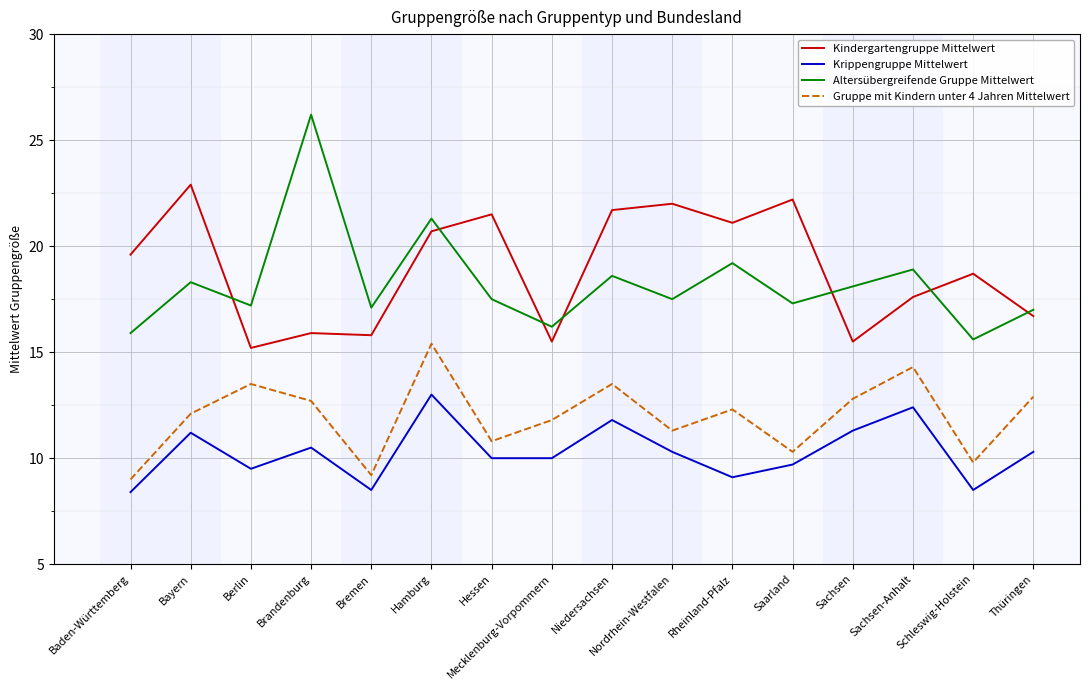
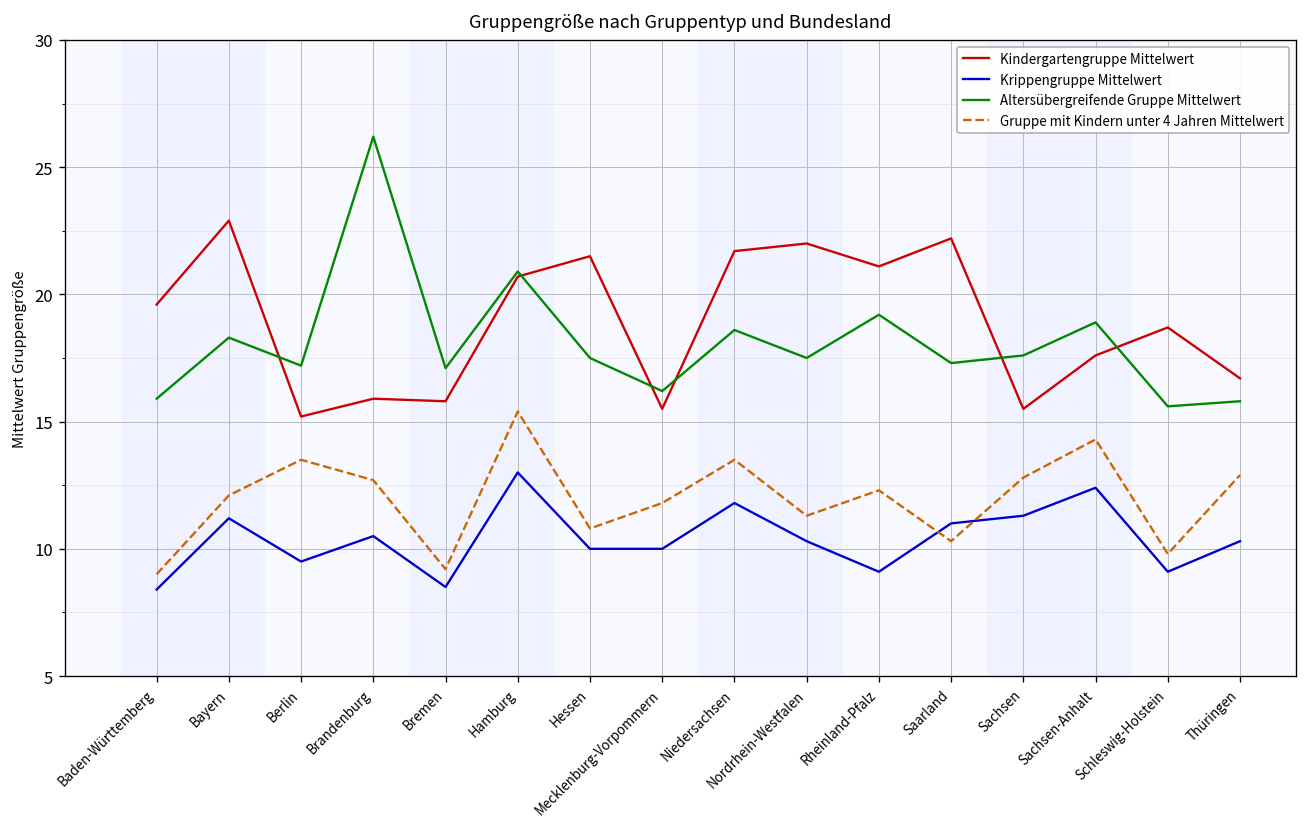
  {
    "Kindergartengruppe Mittelwert": {
      "Baden-Württemberg": 19.6,
      "Bayern": 22.9,
      "Berlin": 15.2,
      "Brandenburg": 15.9,
      "Bremen": 15.8,
      "Hamburg": 20.7,
      "Hessen": 21.5,
      "Mecklenburg-Vorpommern": 15.5,
      "Niedersachsen": 21.7,
      "Nordrhein-Westfalen": 22.0,
      "Rheinland-Pfalz": 21.1,
      "Saarland": 22.2,
      "Sachsen": 15.5,
      "Sachsen-Anhalt": 17.6,
      "Schleswig-Holstein": 18.7,
      "Thüringen": 16.7
    },
    "Krippengruppe Mittelwert": {
      "Baden-Württemberg": 8.4,
      "Bayern": 11.2,
      "Berlin": 9.5,
      "Brandenburg": 10.5,
      "Bremen": 8.5,
      "Hamburg": 13.0,
      "Hessen": 10.0,
      "Mecklenburg-Vorpommern": 10.0,
      "Niedersachsen": 11.8,
      "Nordrhein-Westfalen": 10.3,
      "Rheinland-Pfalz": 9.1,
-     "Saarland": 9.7,
+     "Saarland": 11.0,
      "Sachsen": 11.3,
      "Sachsen-Anhalt": 12.4,
-     "Schleswig-Holstein": 8.5,
+     "Schleswig-Holstein": 9.1,
      "Thüringen": 10.3
    },
    "Altersübergreifende Gruppe Mittelwert": {
      "Baden-Württemberg": 15.9,
      "Bayern": 18.3,
      "Berlin": 17.2,
      "Brandenburg": 26.2,
      "Bremen": 17.1,
-     "Hamburg": 21.3,
+     "Hamburg": 20.9,
      "Hessen": 17.5,
      "Mecklenburg-Vorpommern": 16.2,
      "Niedersachsen": 18.6,
      "Nordrhein-Westfalen": 17.5,
      "Rheinland-Pfalz": 19.2,
      "Saarland": 17.3,
-     "Sachsen": 18.1,
+     "Sachsen": 17.6,
      "Sachsen-Anhalt": 18.9,
      "Schleswig-Holstein": 15.6,
-     "Thüringen": 17.0
+     "Thüringen": 15.8
    },
    "Gruppe mit Kindern unter 4 Jahren Mittelwert": {
      "Baden-Württemberg": 9.0,
      "Bayern": 12.1,
      "Berlin": 13.5,
      "Brandenburg": 12.7,
      "Bremen": 9.2,
      "Hamburg": 15.4,
      "Hessen": 10.8,
      "Mecklenburg-Vorpommern": 11.8,
      "Niedersachsen": 13.5,
      "Nordrhein-Westfalen": 11.3,
      "Rheinland-Pfalz": 12.3,
      "Saarland": 10.3,
      "Sachsen": 12.8,
      "Sachsen-Anhalt": 14.3,
      "Schleswig-Holstein": 9.8,
      "Thüringen": 12.9
    }
  }
